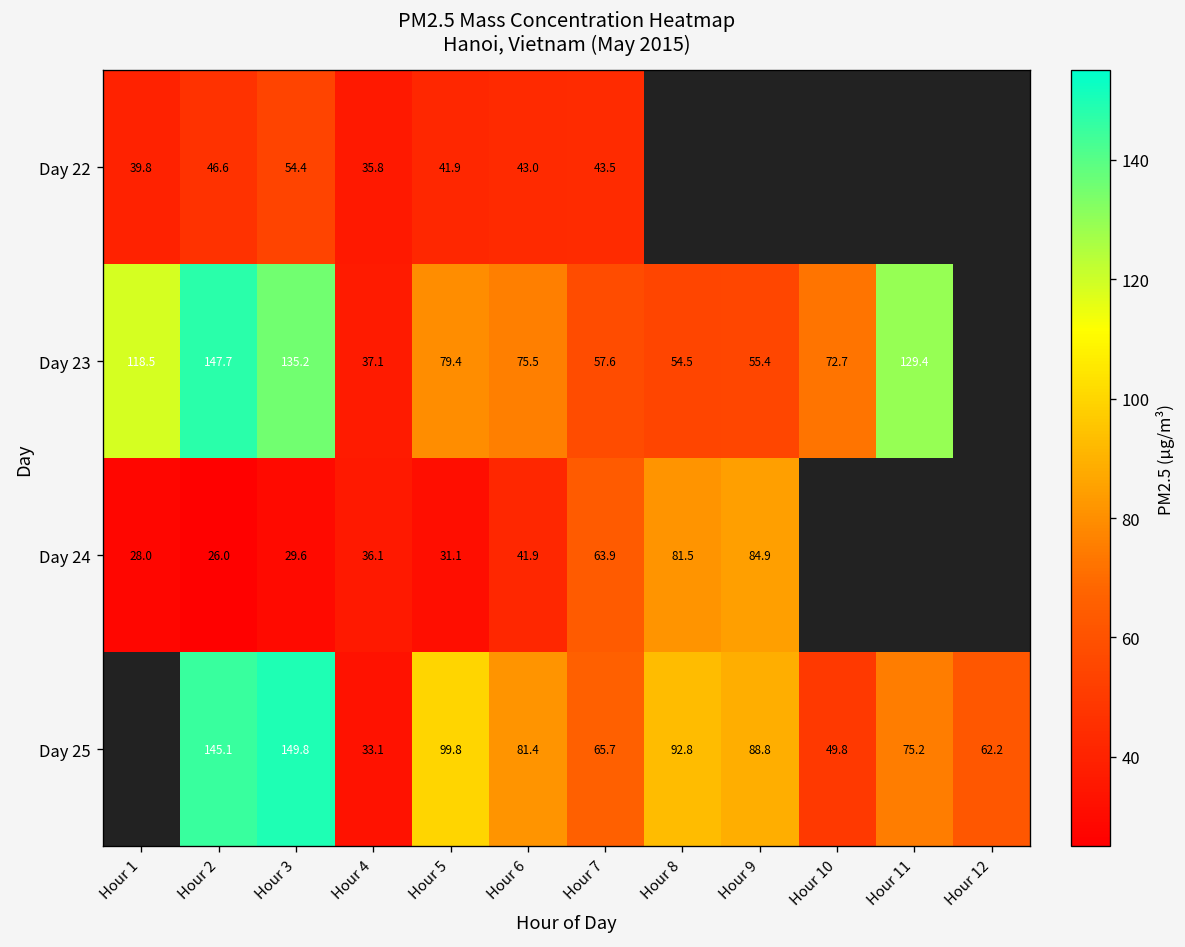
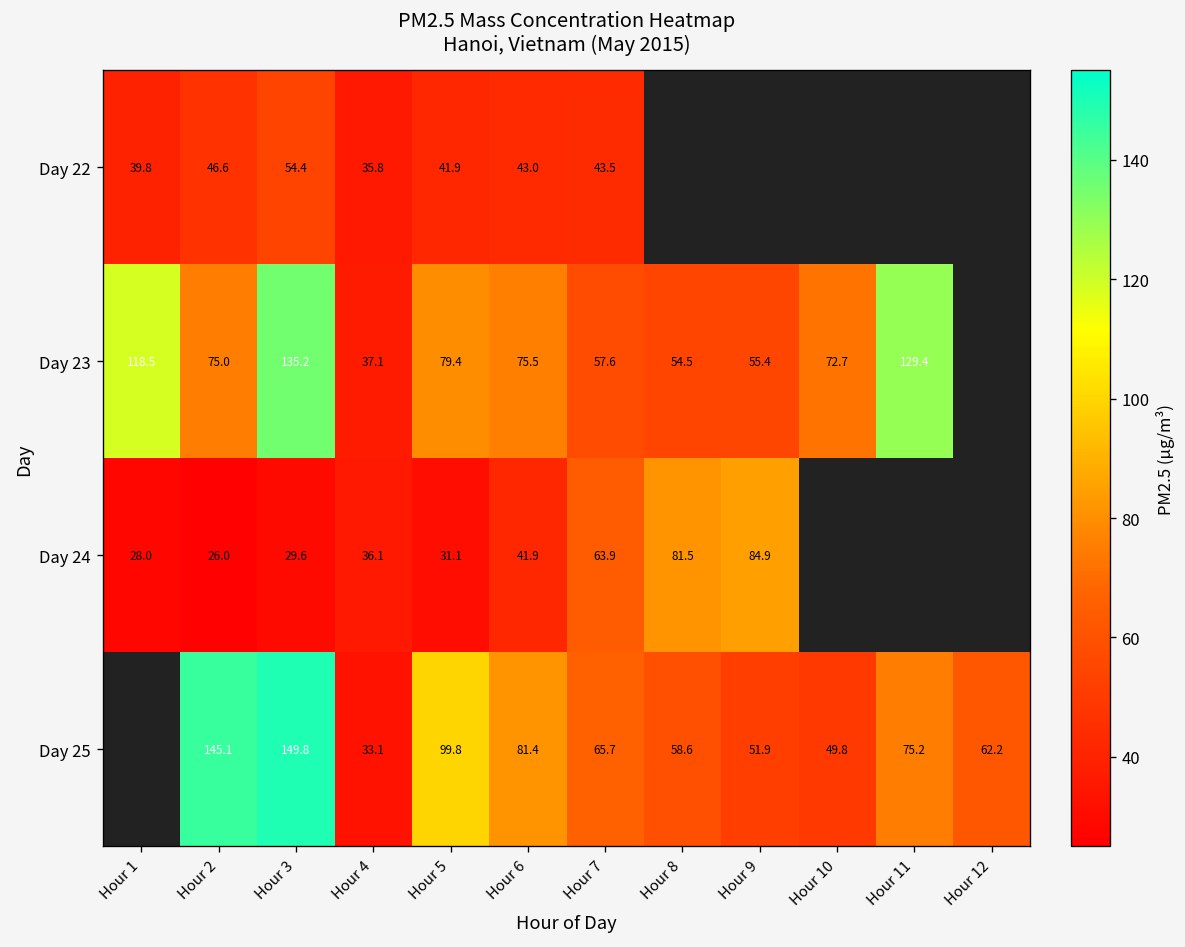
  {
    "Day 22": {
      "Hour 1": 39.8,
      "Hour 2": 46.6,
      "Hour 3": 54.4,
      "Hour 4": 35.8,
      "Hour 5": 41.9,
      "Hour 6": 43.0,
      "Hour 7": 43.5
    },
    "Day 23": {
      "Hour 1": 118.5,
-     "Hour 2": 147.7,
+     "Hour 2": 75.0,
      "Hour 3": 135.2,
      "Hour 4": 37.1,
      "Hour 5": 79.4,
      "Hour 6": 75.5,
      "Hour 7": 57.6,
      "Hour 8": 54.5,
      "Hour 9": 55.4,
      "Hour 10": 72.7,
      "Hour 11": 129.4
    },
    "Day 24": {
      "Hour 1": 28.0,
      "Hour 2": 26.0,
      "Hour 3": 29.6,
      "Hour 4": 36.1,
      "Hour 5": 31.1,
      "Hour 6": 41.9,
      "Hour 7": 63.9,
      "Hour 8": 81.5,
      "Hour 9": 84.9
    },
    "Day 25": {
      "Hour 2": 145.1,
      "Hour 3": 149.8,
      "Hour 4": 33.1,
      "Hour 5": 99.8,
      "Hour 6": 81.4,
      "Hour 7": 65.7,
-     "Hour 8": 92.8,
-     "Hour 9": 88.8,
+     "Hour 8": 58.6,
+     "Hour 9": 51.9,
      "Hour 10": 49.8,
      "Hour 11": 75.2,
      "Hour 12": 62.2
    }
  }
